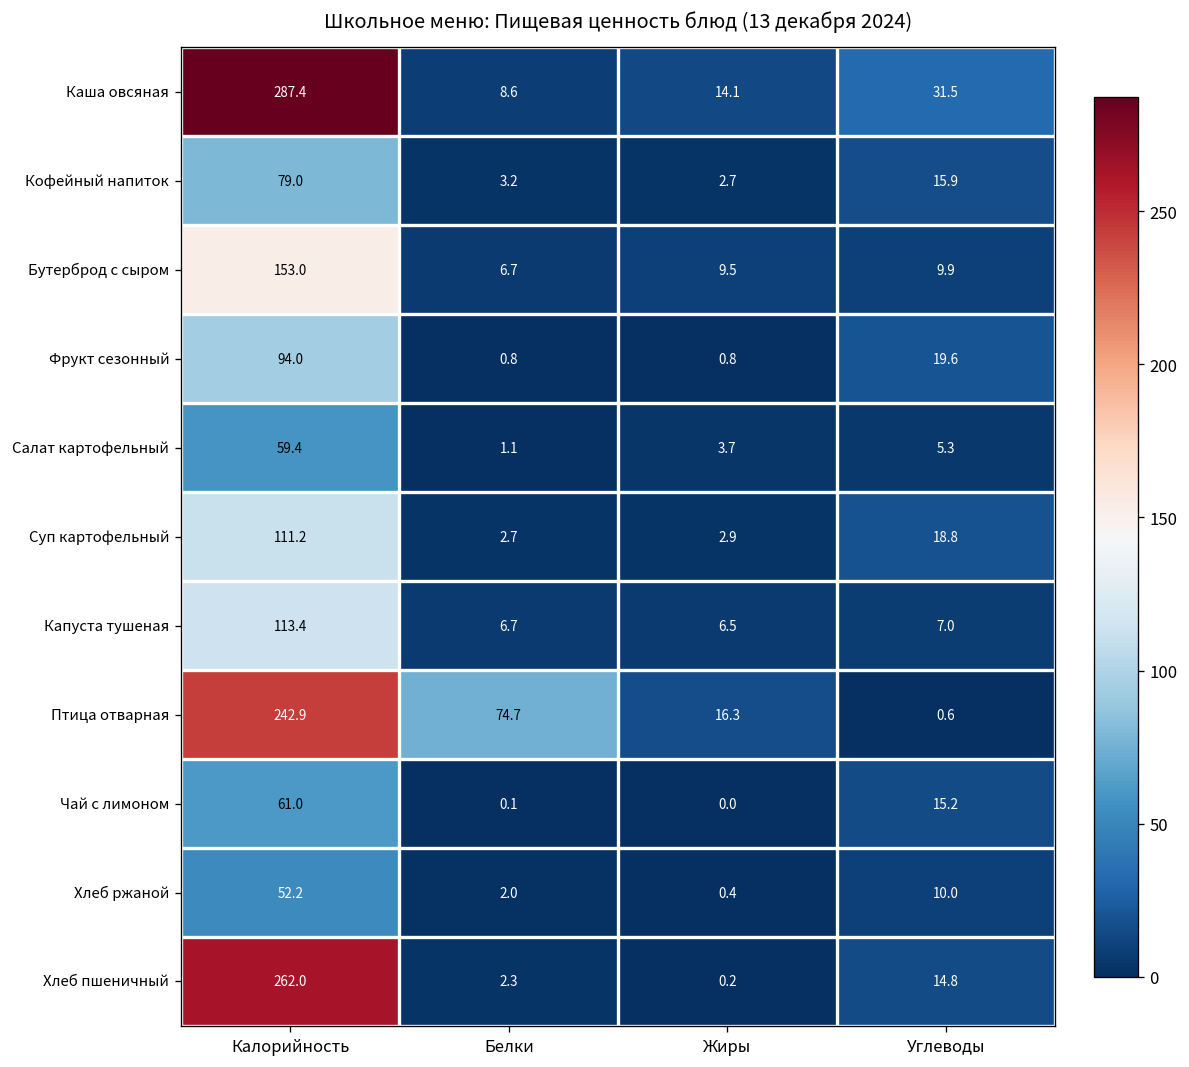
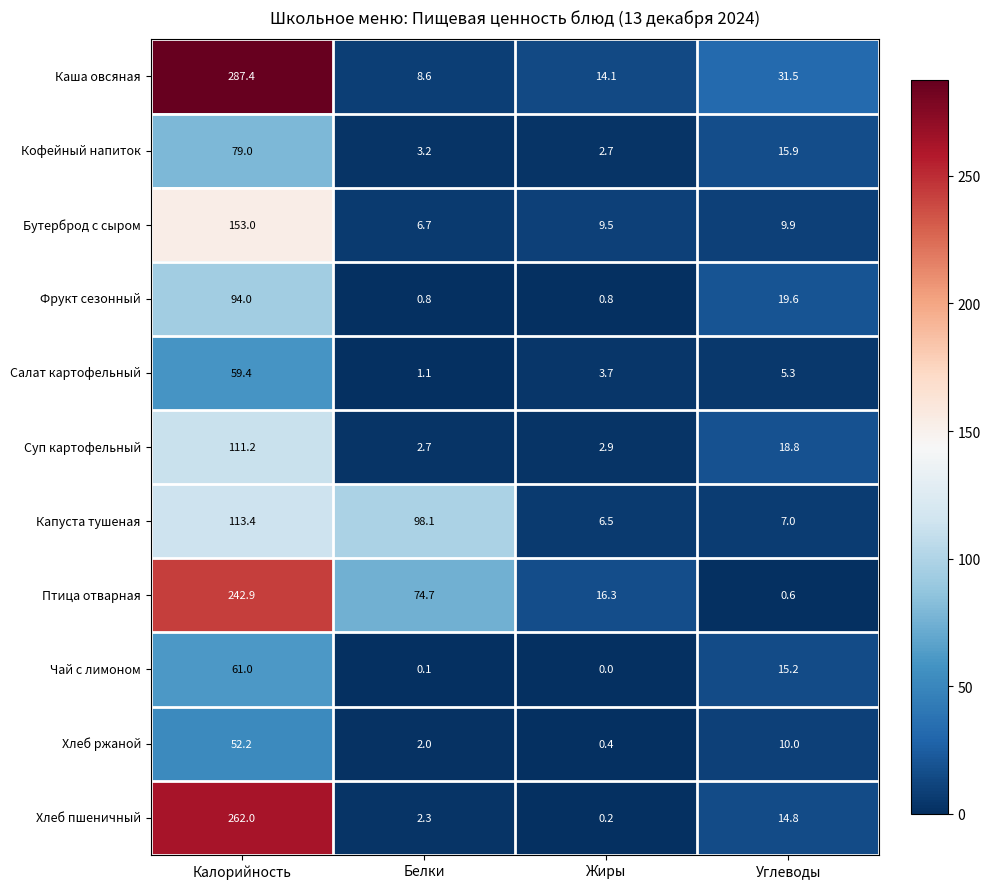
  {
    "Каша овсяная": {
      "Калорийность": 287.4,
      "Белки": 8.6,
      "Жиры": 14.1,
      "Углеводы": 31.5
    },
    "Кофейный напиток": {
      "Калорийность": 79.0,
      "Белки": 3.2,
      "Жиры": 2.7,
      "Углеводы": 15.9
    },
    "Бутерброд с сыром": {
      "Калорийность": 153.0,
      "Белки": 6.7,
      "Жиры": 9.5,
      "Углеводы": 9.9
    },
    "Фрукт сезонный": {
      "Калорийность": 94.0,
      "Белки": 0.8,
      "Жиры": 0.8,
      "Углеводы": 19.6
    },
    "Салат картофельный": {
      "Калорийность": 59.4,
      "Белки": 1.1,
      "Жиры": 3.7,
      "Углеводы": 5.3
    },
    "Суп картофельный": {
      "Калорийность": 111.2,
      "Белки": 2.7,
      "Жиры": 2.9,
      "Углеводы": 18.8
    },
    "Капуста тушеная": {
      "Калорийность": 113.4,
-     "Белки": 6.7,
+     "Белки": 98.1,
      "Жиры": 6.5,
      "Углеводы": 7.0
    },
    "Птица отварная": {
      "Калорийность": 242.9,
      "Белки": 74.7,
      "Жиры": 16.3,
      "Углеводы": 0.6
    },
    "Чай с лимоном": {
      "Калорийность": 61.0,
      "Белки": 0.1,
      "Жиры": 0.0,
      "Углеводы": 15.2
    },
    "Хлеб ржаной": {
      "Калорийность": 52.2,
      "Белки": 2.0,
      "Жиры": 0.4,
      "Углеводы": 10.0
    },
    "Хлеб пшеничный": {
      "Калорийность": 262.0,
      "Белки": 2.3,
      "Жиры": 0.2,
      "Углеводы": 14.8
    }
  }
